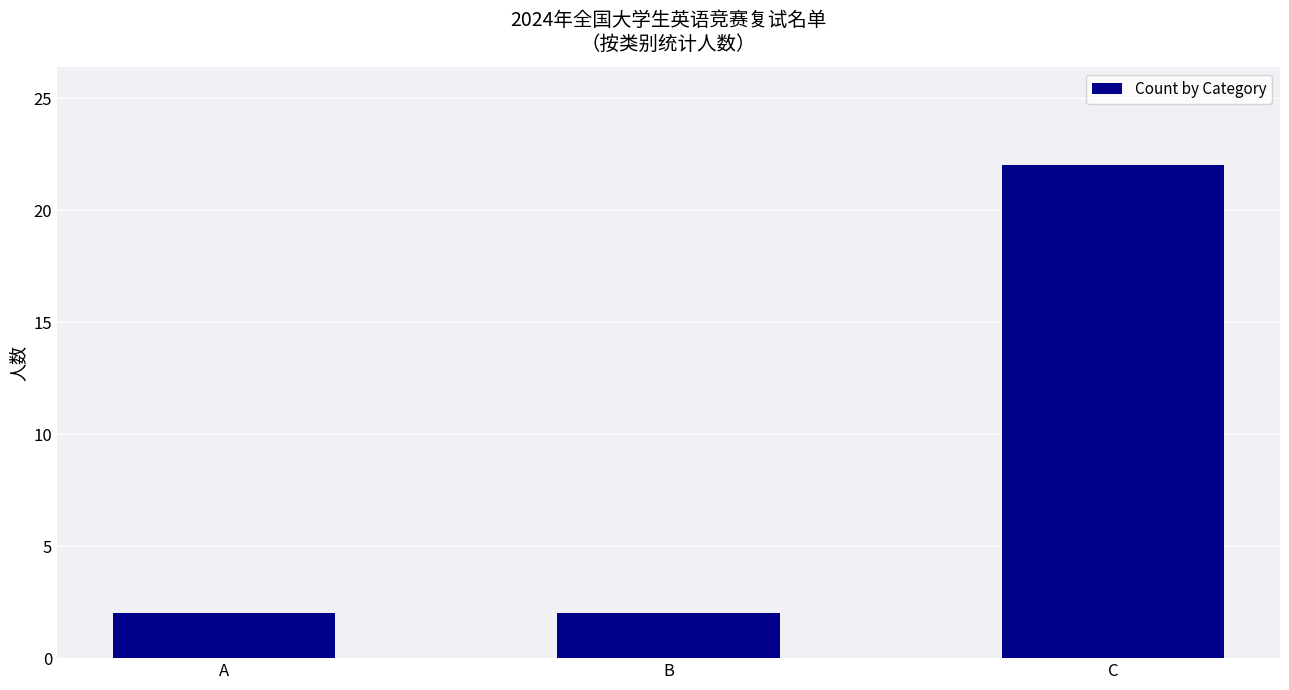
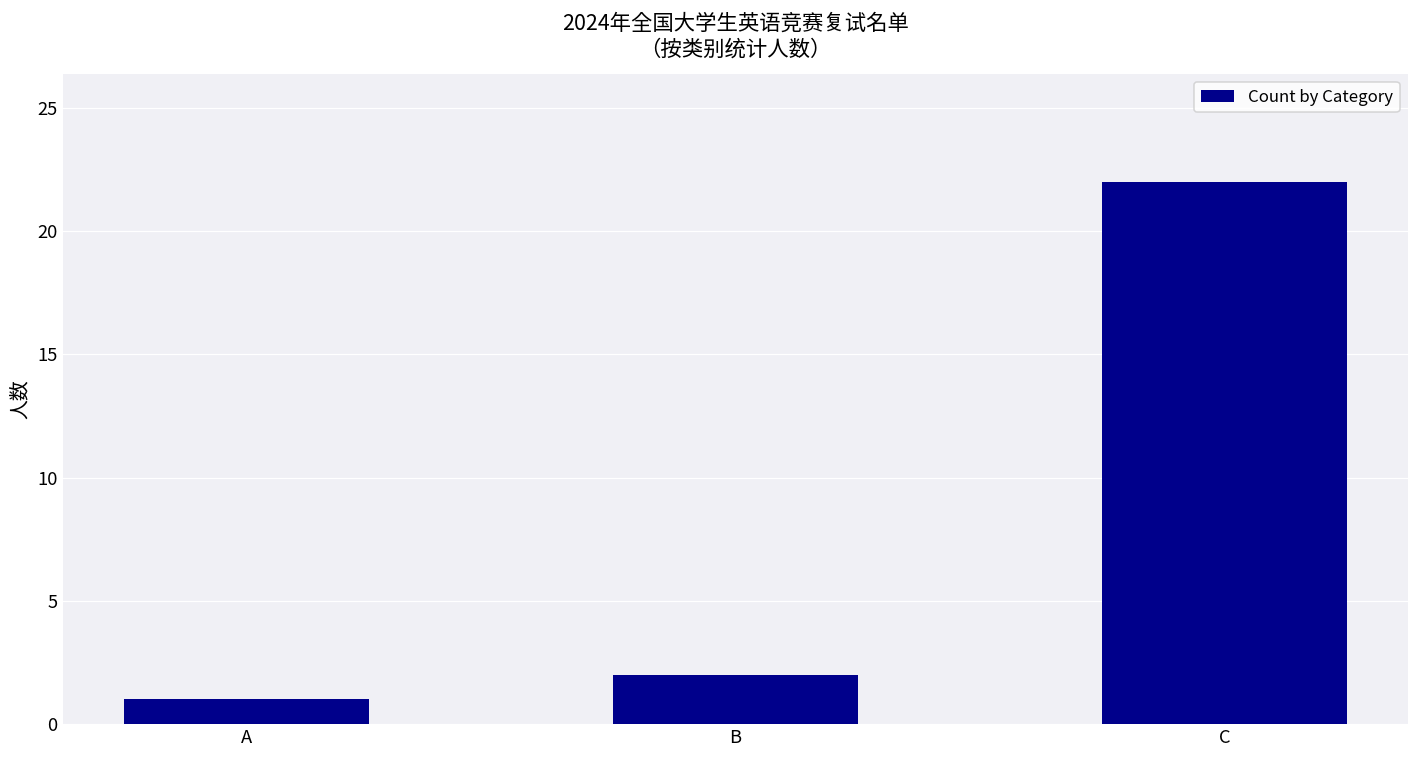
  {
-   "A": 2,
+   "A": 1,
    "B": 2,
    "C": 22
  }
